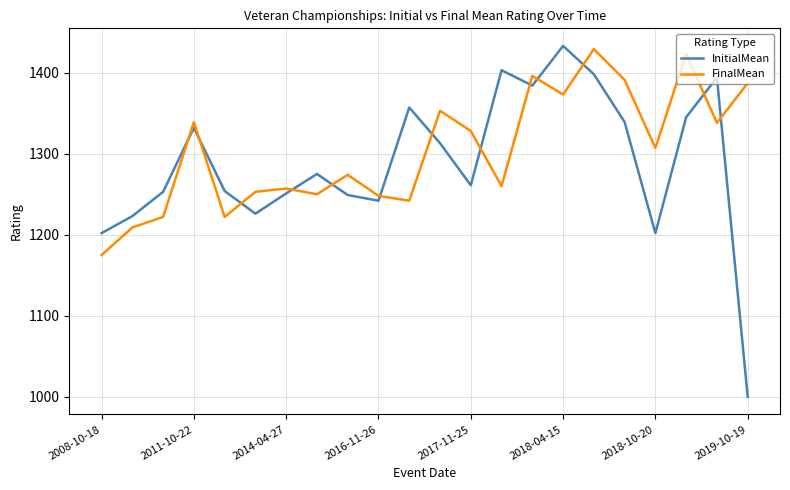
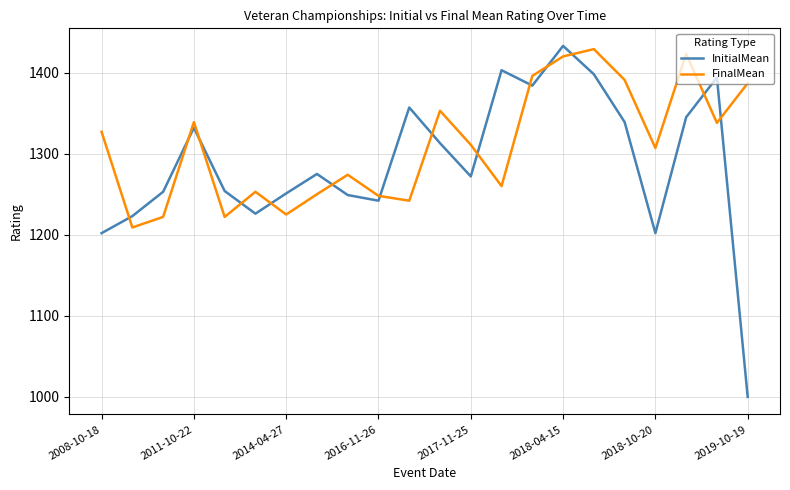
  {
    "InitialMean": {
      "2008-10-18": 1200,
      "2011-10-22": 1330,
      "2014-04-27": 1250,
      "2016-11-26": 1240,
-     "2017-11-25": 1260,
+     "2017-11-25": 1270,
      "2018-04-15": 1430,
      "2018-10-20": 1200,
      "2019-10-19": 1000
    },
    "FinalMean": {
-     "2008-10-18": 1180,
+     "2008-10-18": 1330,
      "2011-10-22": 1340,
-     "2014-04-27": 1260,
+     "2014-04-27": 1230,
      "2016-11-26": 1250,
-     "2017-11-25": 1330,
-     "2018-04-15": 1370,
+     "2017-11-25": 1310,
+     "2018-04-15": 1420,
      "2018-10-20": 1310
    }
  }
